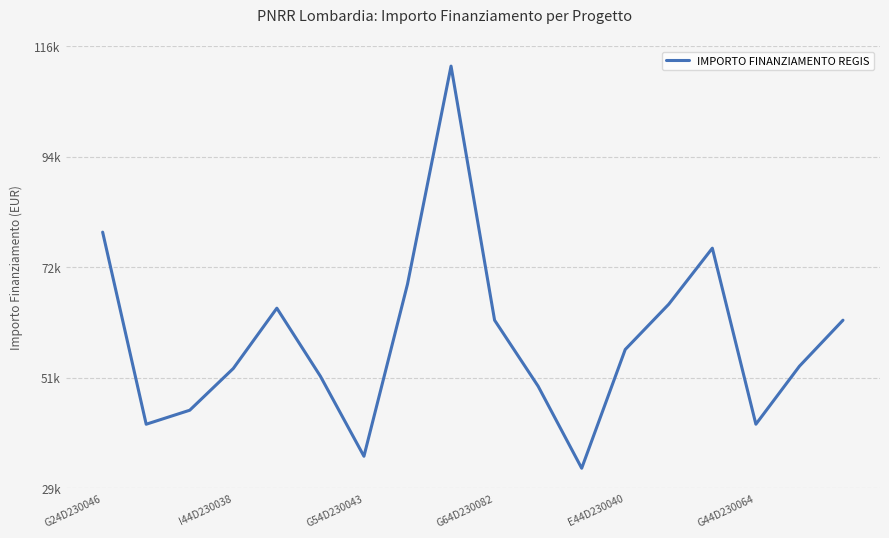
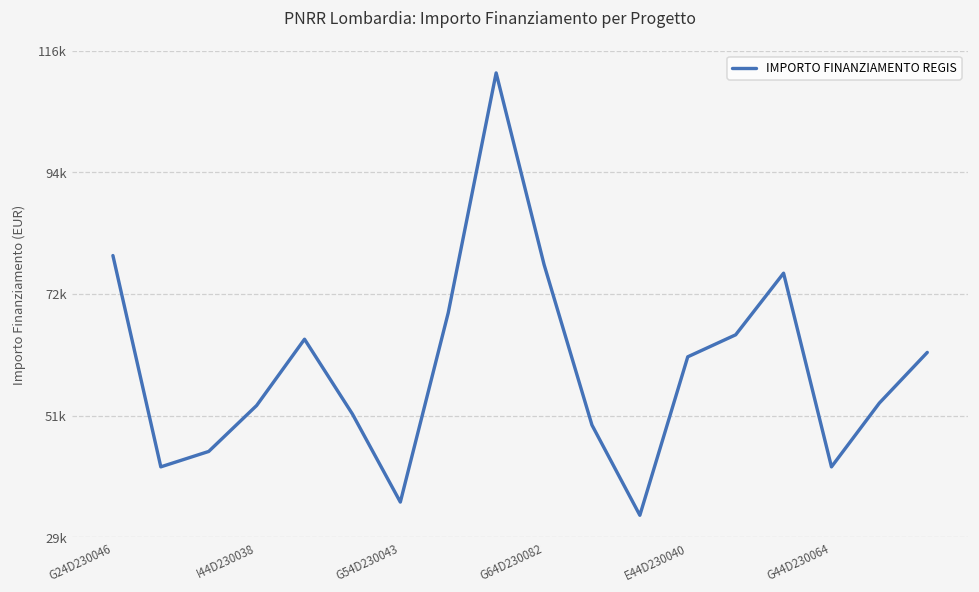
  {
    "G24D230046": 79000,
    "I44D230038": 53000,
    "G54D230043": 35000,
-   "G64D230082": 62000,
-   "E44D230040": 56000,
+   "G64D230082": 78000,
+   "E44D230040": 61000,
    "G44D230064": 42000
  }
